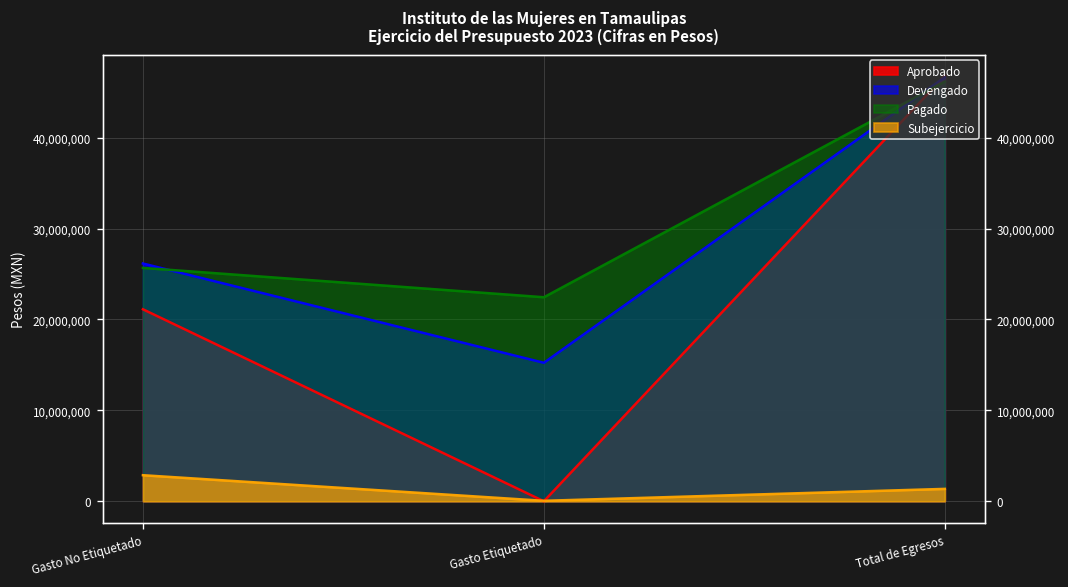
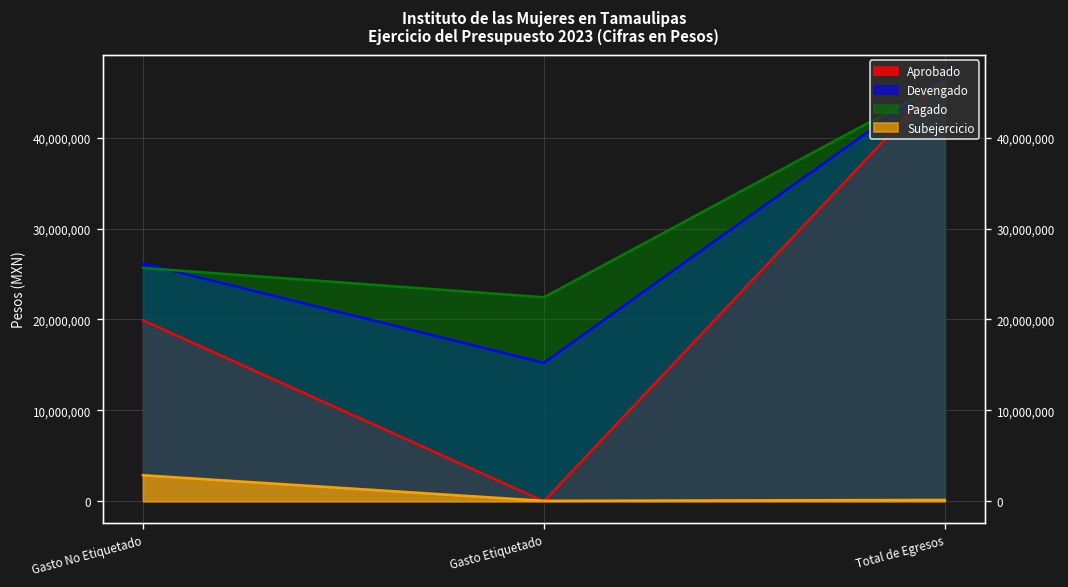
  {
    "Aprobado": {
-     "Gasto No Etiquetado": "21,000,000"
+     "Gasto No Etiquetado": "20,000,000"
    },
    "Devengado": {
      "Gasto No Etiquetado": "26,000,000",
      "Gasto Etiquetado": "15,000,000"
    },
    "Pagado": {
      "Gasto No Etiquetado": "26,000,000",
      "Gasto Etiquetado": "22,000,000"
    },
    "Subejercicio": {
      "Gasto No Etiquetado": "3,000,000",
-     "Total de Egresos": "1,000,000"
+     "Total de Egresos": "0"
    }
  }
